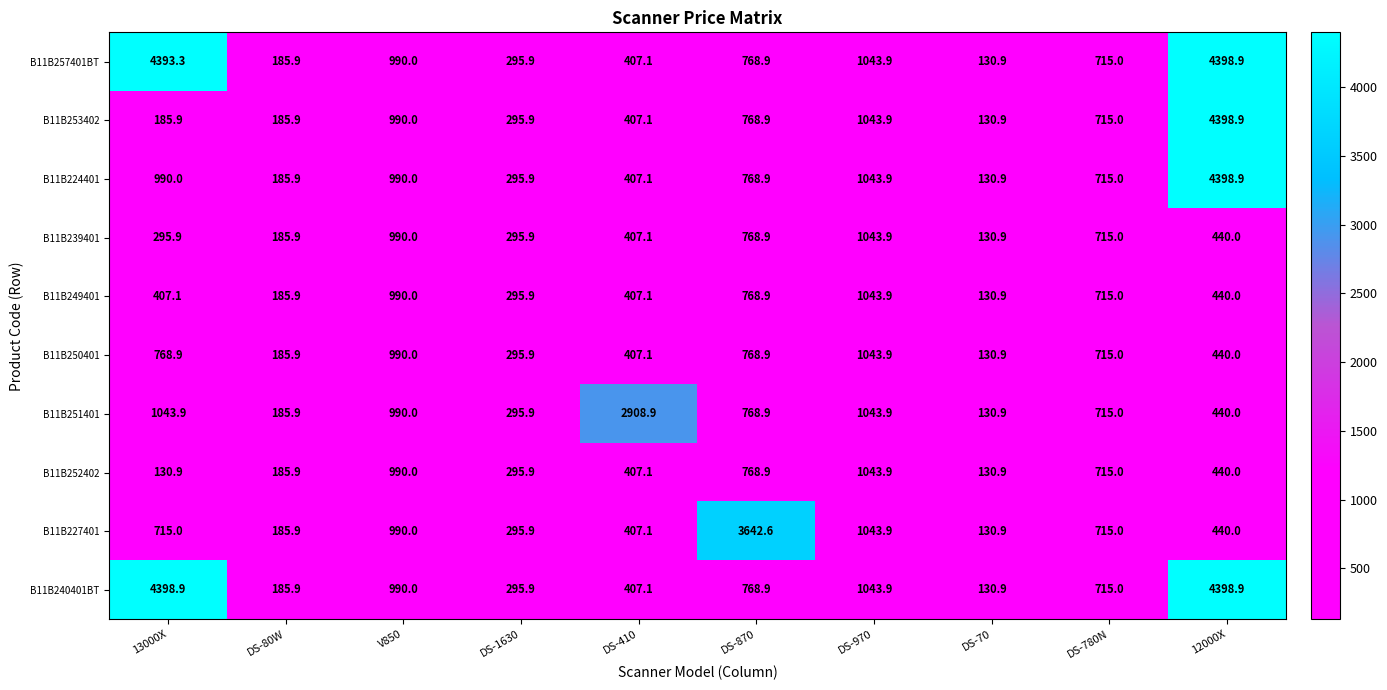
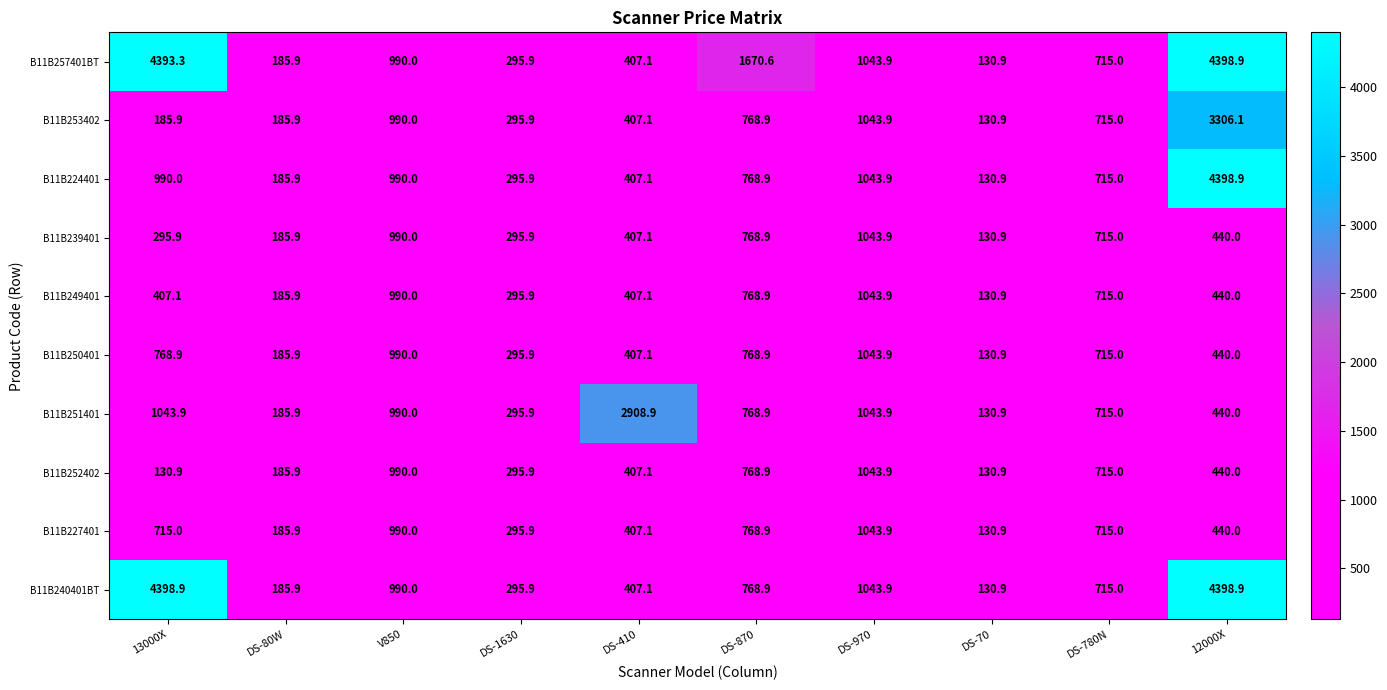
  {
    "B11B257401BT": {
      "13000X": 4393.3,
      "DS-80W": 185.9,
      "V850": 990.0,
      "DS-1630": 295.9,
      "DS-410": 407.1,
-     "DS-870": 768.9,
+     "DS-870": 1670.6,
      "DS-970": 1043.9,
      "DS-70": 130.9,
      "DS-780N": 715.0,
      "12000X": 4398.9
    },
    "B11B253402": {
      "13000X": 185.9,
      "DS-80W": 185.9,
      "V850": 990.0,
      "DS-1630": 295.9,
      "DS-410": 407.1,
      "DS-870": 768.9,
      "DS-970": 1043.9,
      "DS-70": 130.9,
      "DS-780N": 715.0,
-     "12000X": 4398.9
+     "12000X": 3306.1
    },
    "B11B224401": {
      "13000X": 990.0,
      "DS-80W": 185.9,
      "V850": 990.0,
      "DS-1630": 295.9,
      "DS-410": 407.1,
      "DS-870": 768.9,
      "DS-970": 1043.9,
      "DS-70": 130.9,
      "DS-780N": 715.0,
      "12000X": 4398.9
    },
    "B11B239401": {
      "13000X": 295.9,
      "DS-80W": 185.9,
      "V850": 990.0,
      "DS-1630": 295.9,
      "DS-410": 407.1,
      "DS-870": 768.9,
      "DS-970": 1043.9,
      "DS-70": 130.9,
      "DS-780N": 715.0,
      "12000X": 440.0
    },
    "B11B249401": {
      "13000X": 407.1,
      "DS-80W": 185.9,
      "V850": 990.0,
      "DS-1630": 295.9,
      "DS-410": 407.1,
      "DS-870": 768.9,
      "DS-970": 1043.9,
      "DS-70": 130.9,
      "DS-780N": 715.0,
      "12000X": 440.0
    },
    "B11B250401": {
      "13000X": 768.9,
      "DS-80W": 185.9,
      "V850": 990.0,
      "DS-1630": 295.9,
      "DS-410": 407.1,
      "DS-870": 768.9,
      "DS-970": 1043.9,
      "DS-70": 130.9,
      "DS-780N": 715.0,
      "12000X": 440.0
    },
    "B11B251401": {
      "13000X": 1043.9,
      "DS-80W": 185.9,
      "V850": 990.0,
      "DS-1630": 295.9,
      "DS-410": 2908.9,
      "DS-870": 768.9,
      "DS-970": 1043.9,
      "DS-70": 130.9,
      "DS-780N": 715.0,
      "12000X": 440.0
    },
    "B11B252402": {
      "13000X": 130.9,
      "DS-80W": 185.9,
      "V850": 990.0,
      "DS-1630": 295.9,
      "DS-410": 407.1,
      "DS-870": 768.9,
      "DS-970": 1043.9,
      "DS-70": 130.9,
      "DS-780N": 715.0,
      "12000X": 440.0
    },
    "B11B227401": {
      "13000X": 715.0,
      "DS-80W": 185.9,
      "V850": 990.0,
      "DS-1630": 295.9,
      "DS-410": 407.1,
-     "DS-870": 3642.6,
+     "DS-870": 768.9,
      "DS-970": 1043.9,
      "DS-70": 130.9,
      "DS-780N": 715.0,
      "12000X": 440.0
    },
    "B11B240401BT": {
      "13000X": 4398.9,
      "DS-80W": 185.9,
      "V850": 990.0,
      "DS-1630": 295.9,
      "DS-410": 407.1,
      "DS-870": 768.9,
      "DS-970": 1043.9,
      "DS-70": 130.9,
      "DS-780N": 715.0,
      "12000X": 4398.9
    }
  }
